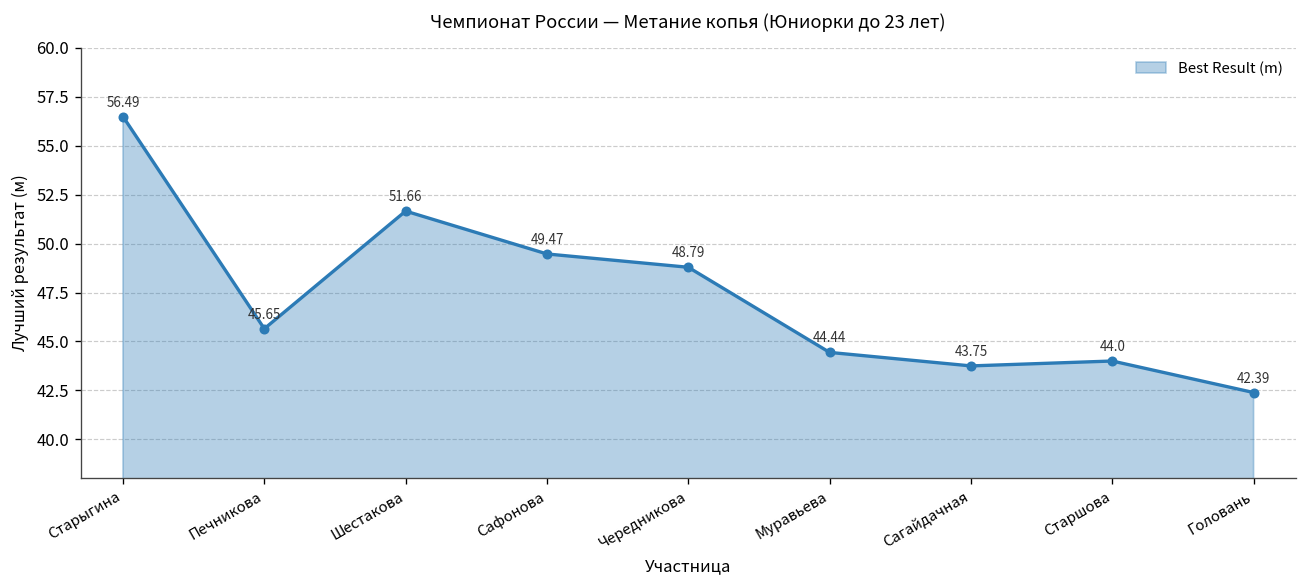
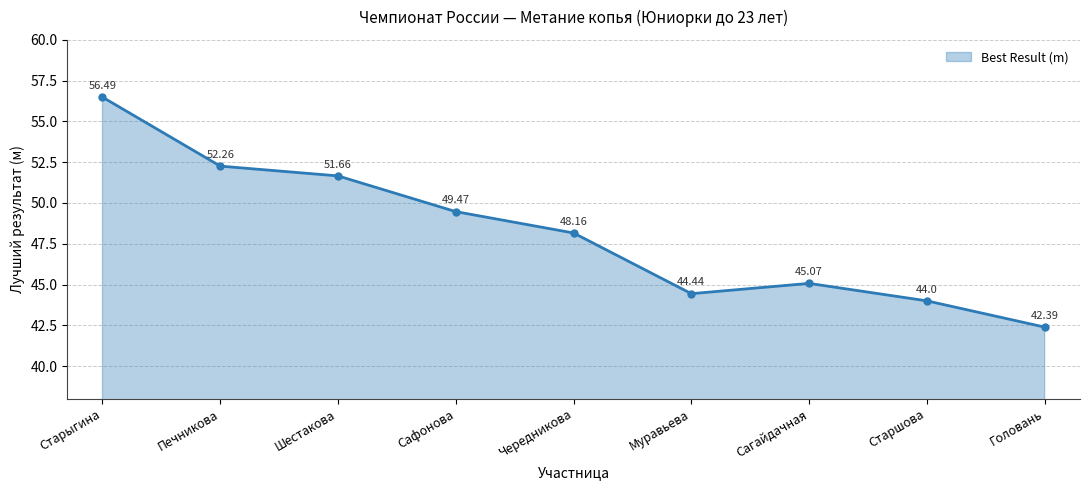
  {
    "Старыгина": 56.49,
-   "Печникова": 45.65,
+   "Печникова": 52.26,
    "Шестакова": 51.66,
    "Сафонова": 49.47,
-   "Чередникова": 48.79,
+   "Чередникова": 48.16,
    "Муравьева": 44.44,
-   "Сагайдачная": 43.75,
+   "Сагайдачная": 45.07,
    "Старшова": 44.0,
    "Головань": 42.39
  }
